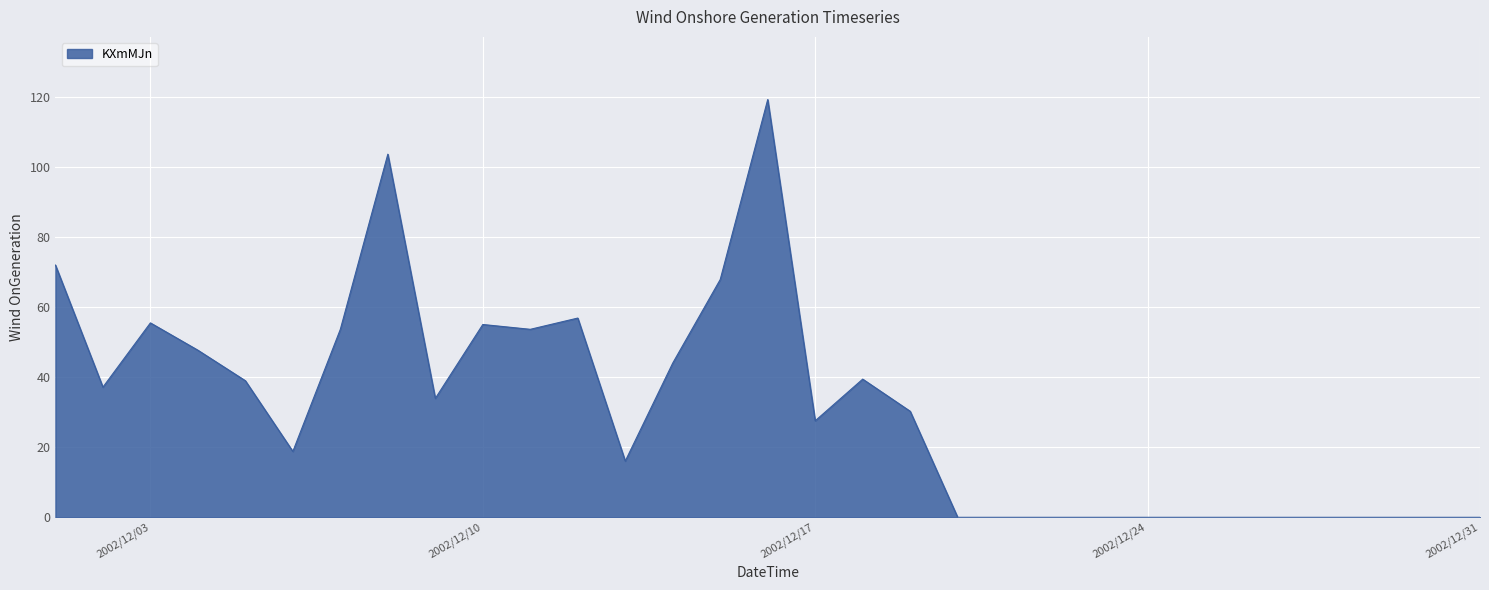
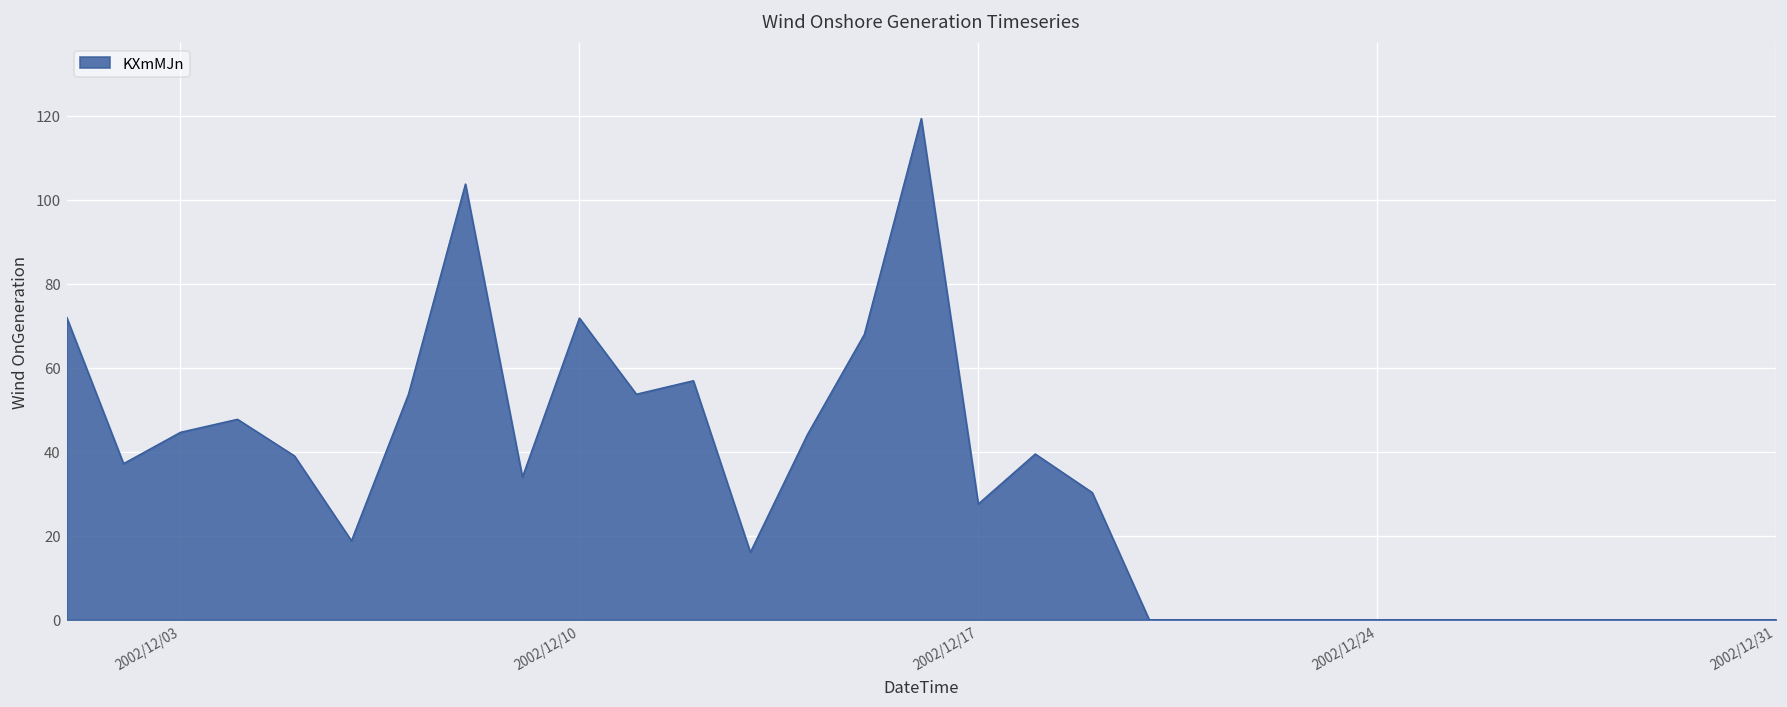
  {
-   "2002/12/03": 56,
-   "2002/12/10": 55,
+   "2002/12/03": 45,
+   "2002/12/10": 72,
    "2002/12/17": 28,
    "2002/12/24": 0,
    "2002/12/31": 0
  }
